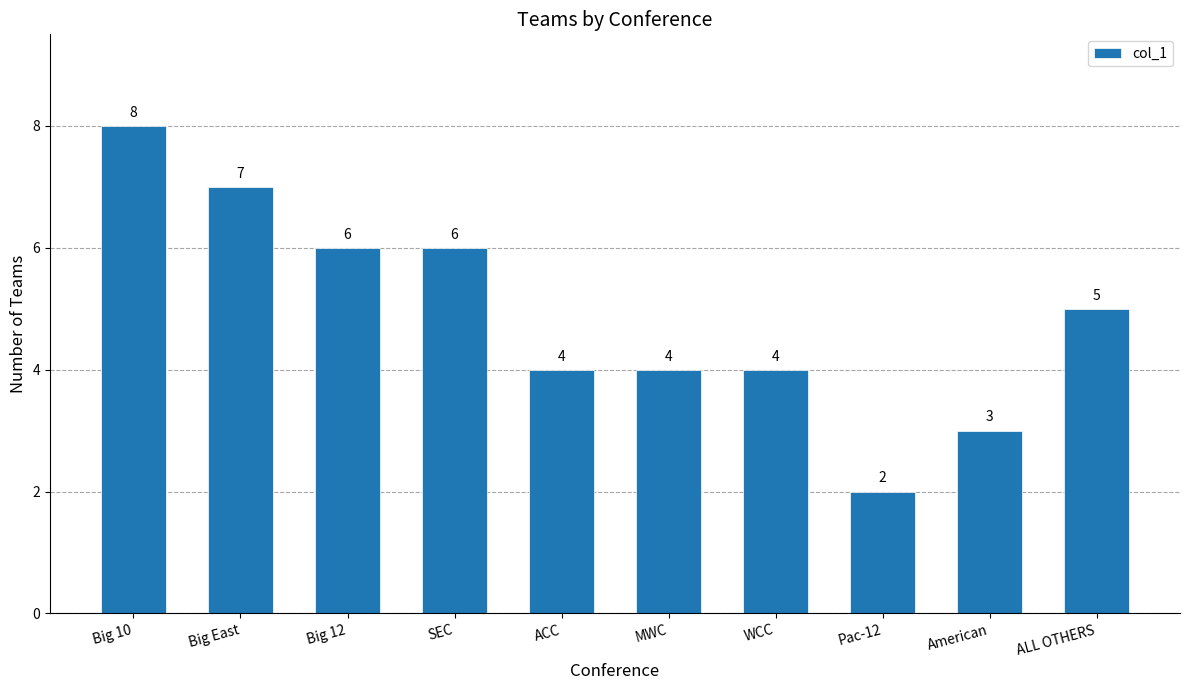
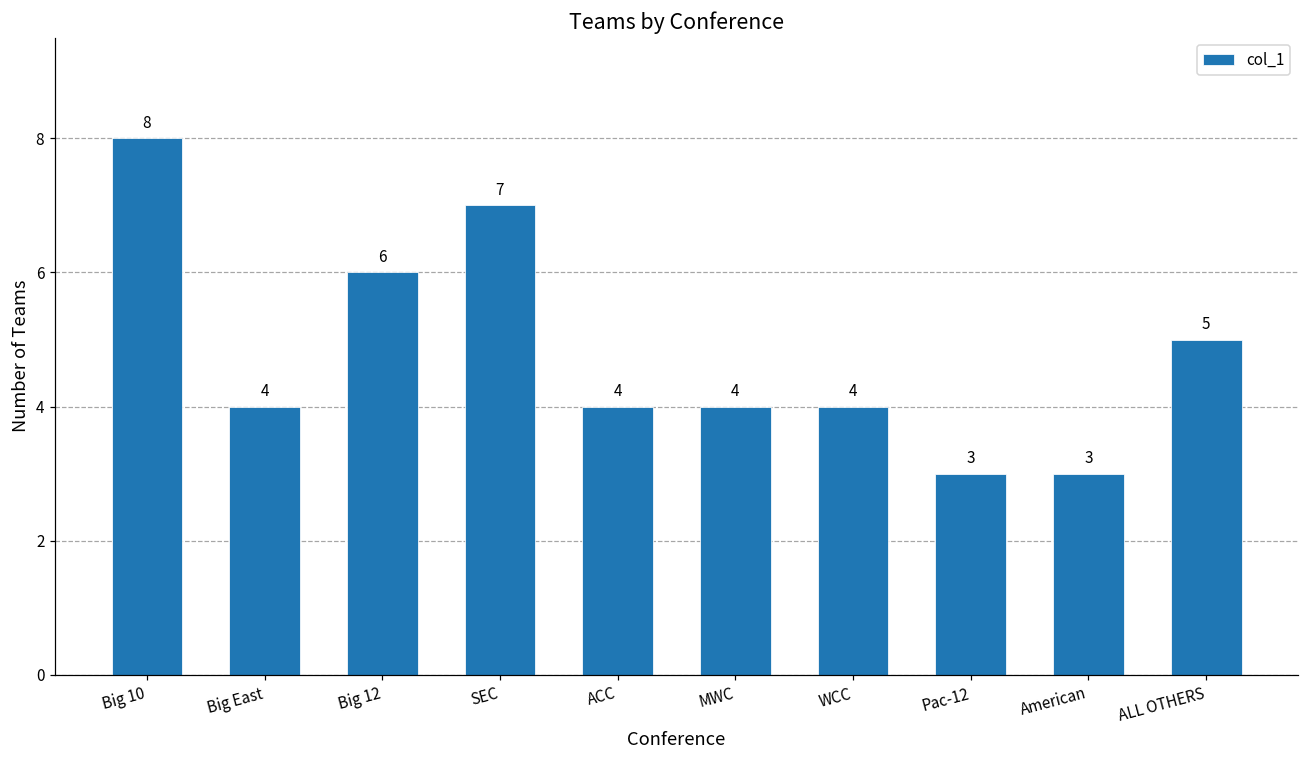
  {
    "Big 10": 8,
-   "Big East": 7,
+   "Big East": 4,
    "Big 12": 6,
-   "SEC": 6,
+   "SEC": 7,
    "ACC": 4,
    "MWC": 4,
    "WCC": 4,
-   "Pac-12": 2,
+   "Pac-12": 3,
    "American": 3,
    "ALL OTHERS": 5
  }
